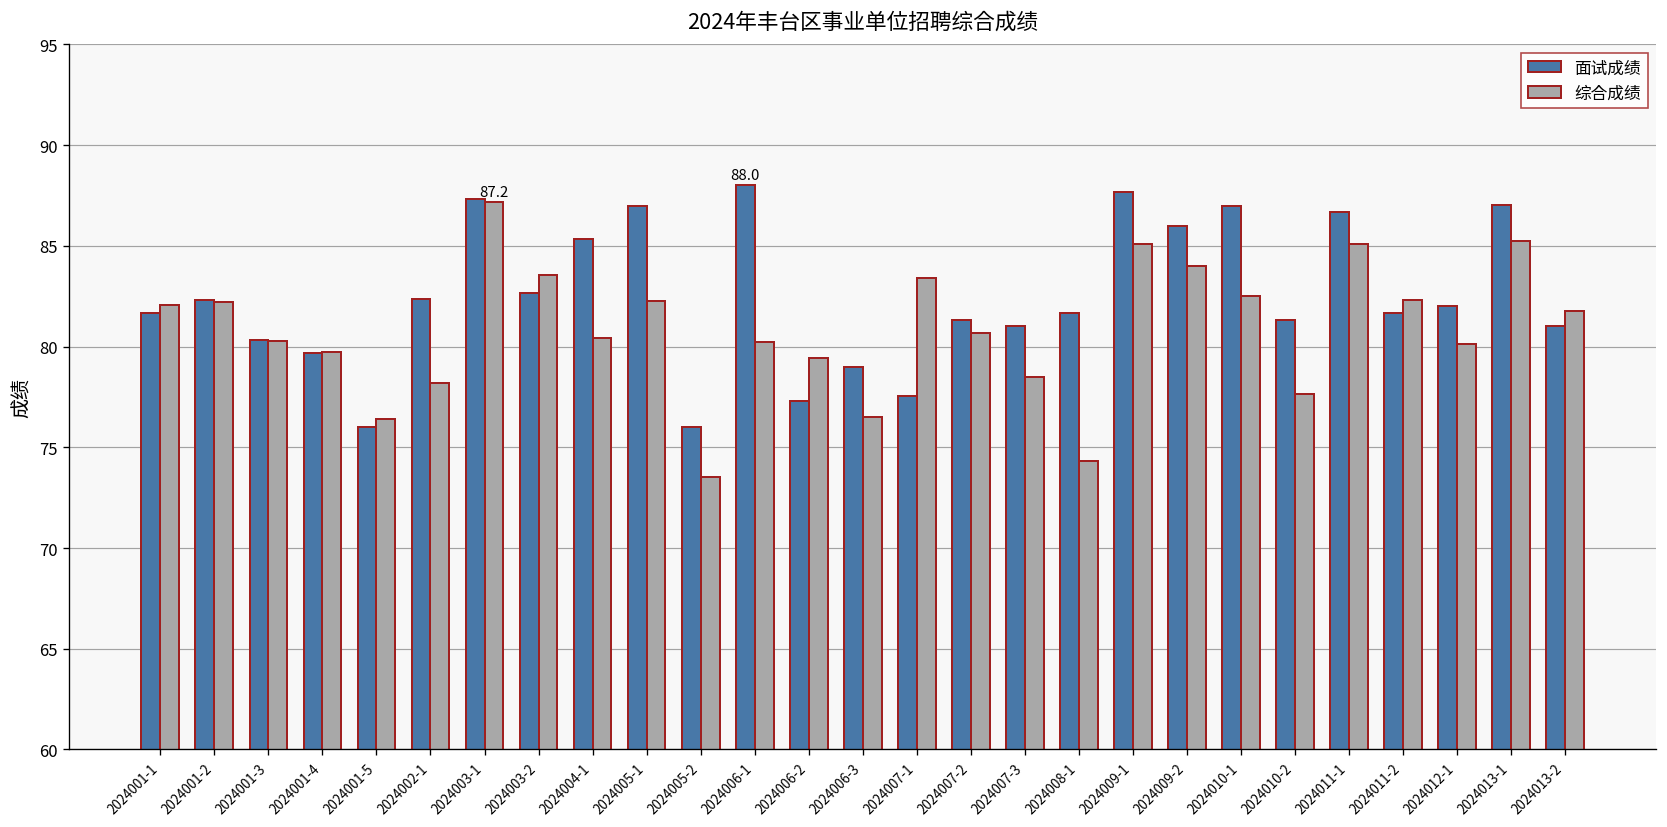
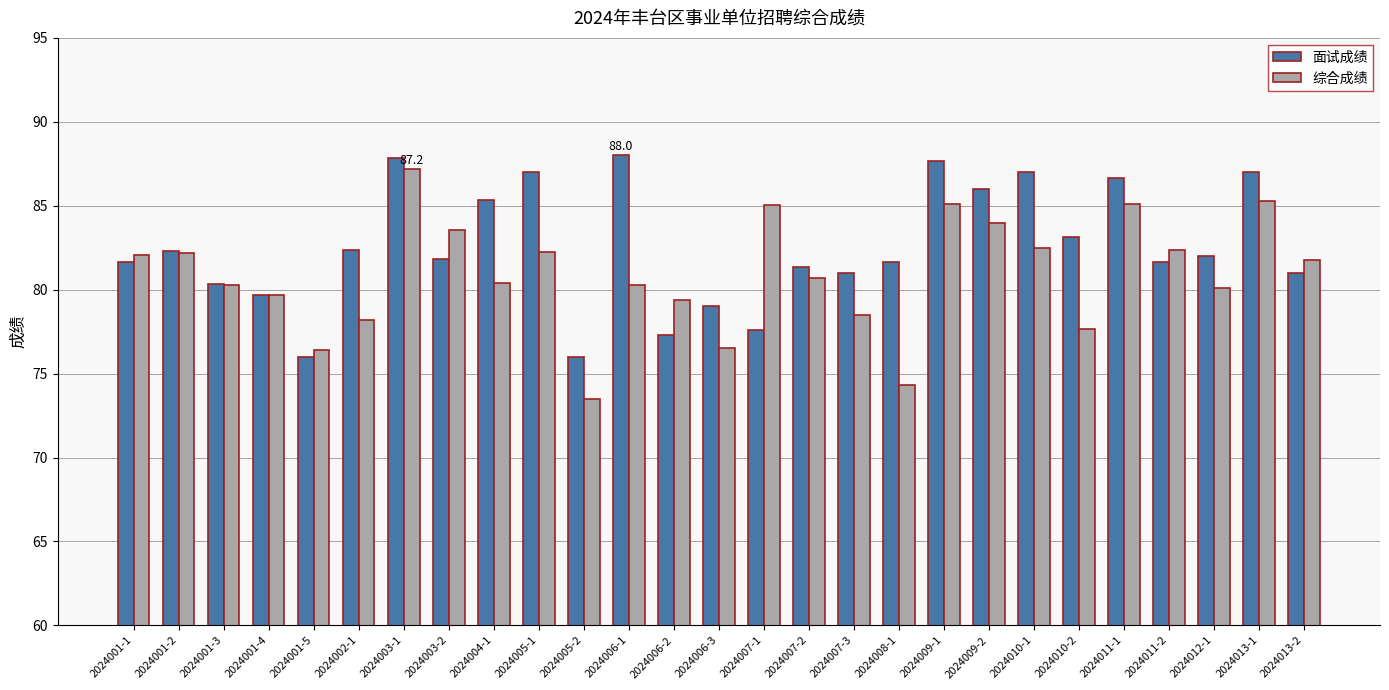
  {
    "面试成绩": {
      "2024001-1": 81.7,
      "2024001-2": 82.3,
      "2024001-3": 80.3,
      "2024001-4": 79.7,
      "2024001-5": 76.0,
      "2024002-1": 82.3,
-     "2024003-1": 87.3,
-     "2024003-2": 82.7,
+     "2024003-1": 87.8,
+     "2024003-2": 81.8,
      "2024004-1": 85.3,
      "2024005-1": 87.0,
      "2024005-2": 76.0,
      "2024006-2": 77.3,
      "2024006-3": 79.0,
      "2024007-1": 77.6,
      "2024007-2": 81.3,
      "2024007-3": 81.0,
      "2024008-1": 81.7,
      "2024009-1": 87.7,
      "2024009-2": 86.0,
      "2024010-1": 87.0,
-     "2024010-2": 81.3,
+     "2024010-2": 83.1,
      "2024011-1": 86.7,
      "2024011-2": 81.7,
      "2024012-1": 82.0,
      "2024013-1": 87.0,
      "2024013-2": 81.0
    },
    "综合成绩": {
      "2024001-1": 82.1,
      "2024001-2": 82.2,
      "2024001-3": 80.3,
      "2024001-4": 79.7,
      "2024001-5": 76.4,
      "2024002-1": 78.2,
      "2024003-2": 83.6,
      "2024004-1": 80.4,
      "2024005-1": 82.2,
      "2024005-2": 73.5,
      "2024006-1": 80.3,
      "2024006-2": 79.4,
      "2024006-3": 76.5,
-     "2024007-1": 83.4,
+     "2024007-1": 85.0,
      "2024007-2": 80.7,
      "2024007-3": 78.5,
      "2024008-1": 74.3,
      "2024009-1": 85.1,
      "2024009-2": 84.0,
      "2024010-1": 82.5,
      "2024010-2": 77.7,
      "2024011-1": 85.1,
      "2024011-2": 82.3,
      "2024012-1": 80.1,
      "2024013-1": 85.3,
      "2024013-2": 81.8
    }
  }
